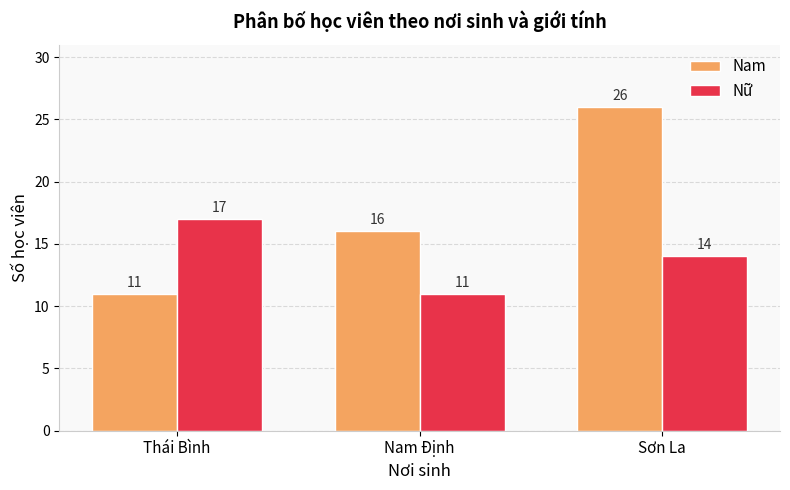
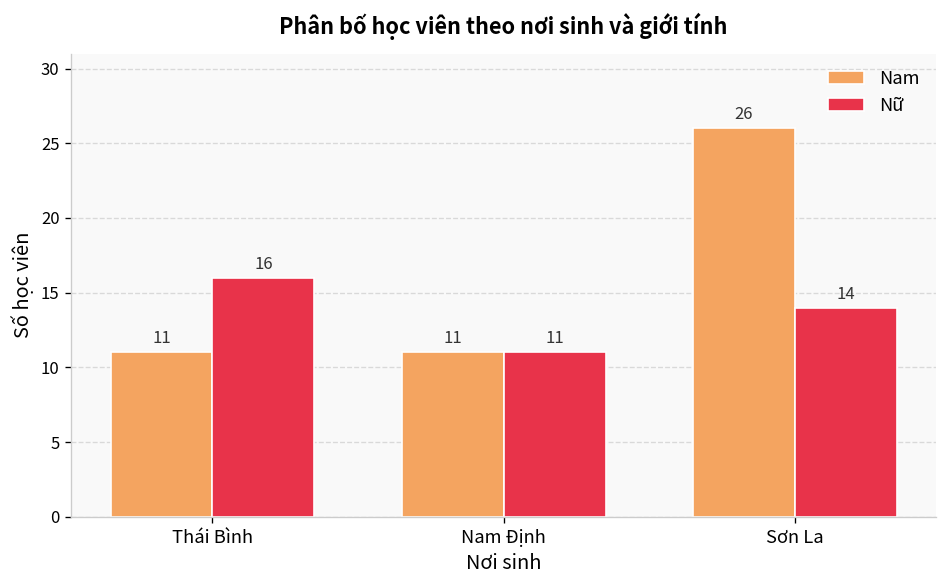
  {
    "Nam": {
      "Thái Bình": 11,
-     "Nam Định": 16,
+     "Nam Định": 11,
      "Sơn La": 26
    },
    "Nữ": {
-     "Thái Bình": 17,
+     "Thái Bình": 16,
      "Nam Định": 11,
      "Sơn La": 14
    }
  }
